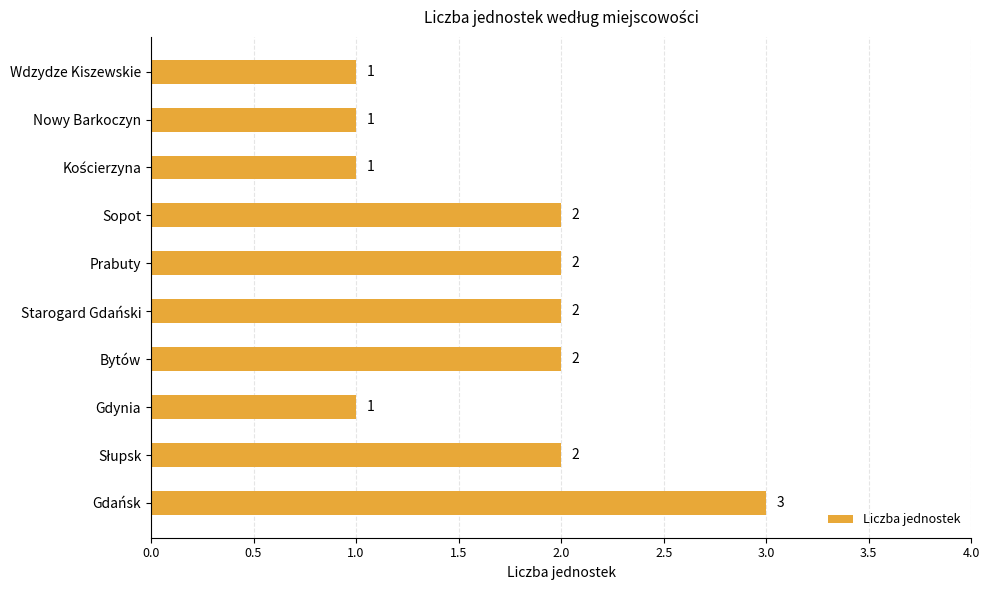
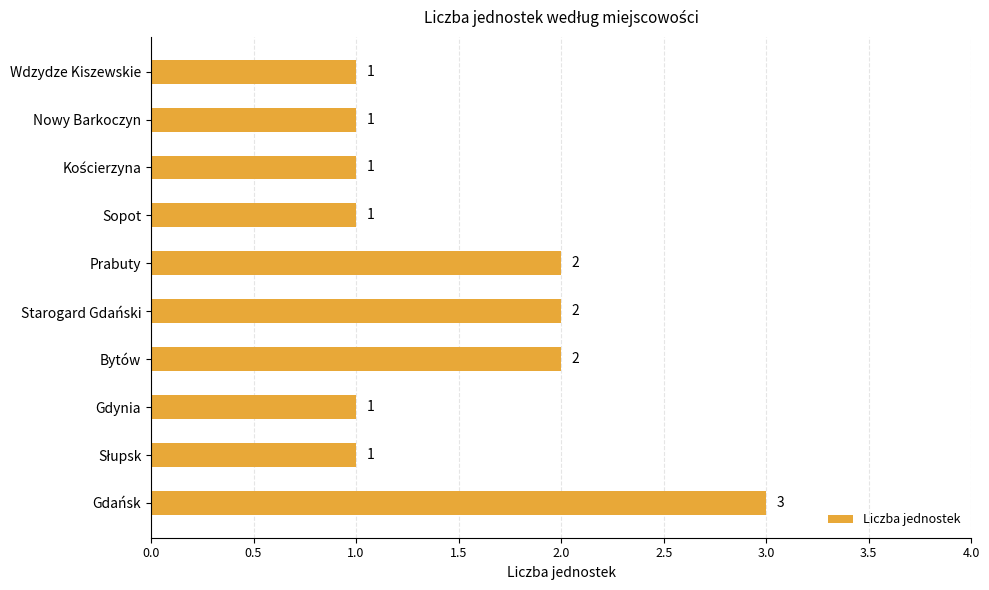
  {
    "Wdzydze Kiszewskie": 1,
    "Nowy Barkoczyn": 1,
    "Kościerzyna": 1,
-   "Sopot": 2,
+   "Sopot": 1,
    "Prabuty": 2,
    "Starogard Gdański": 2,
    "Bytów": 2,
    "Gdynia": 1,
-   "Słupsk": 2,
+   "Słupsk": 1,
    "Gdańsk": 3
  }
